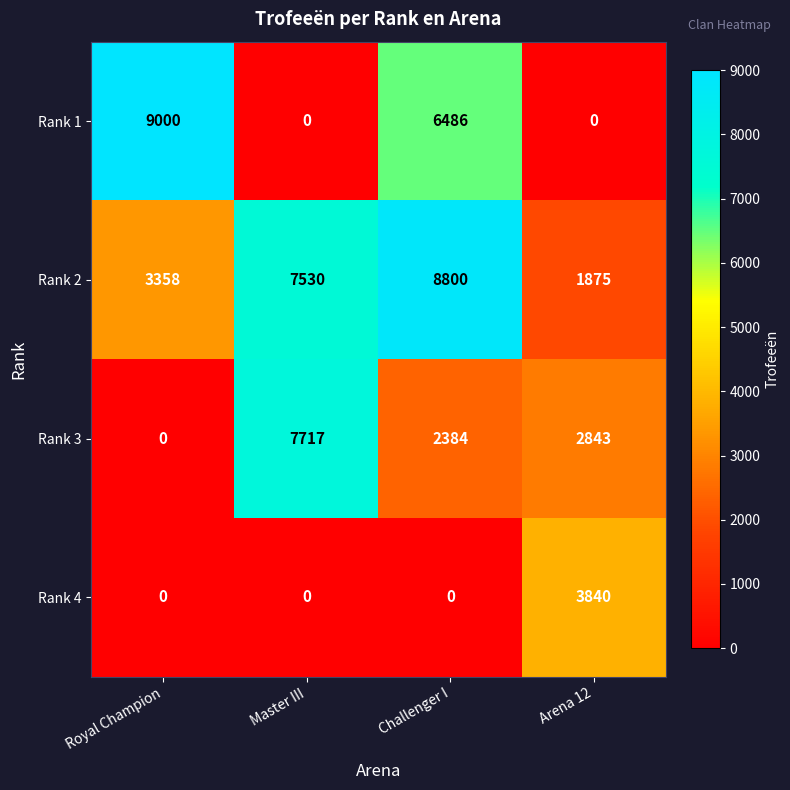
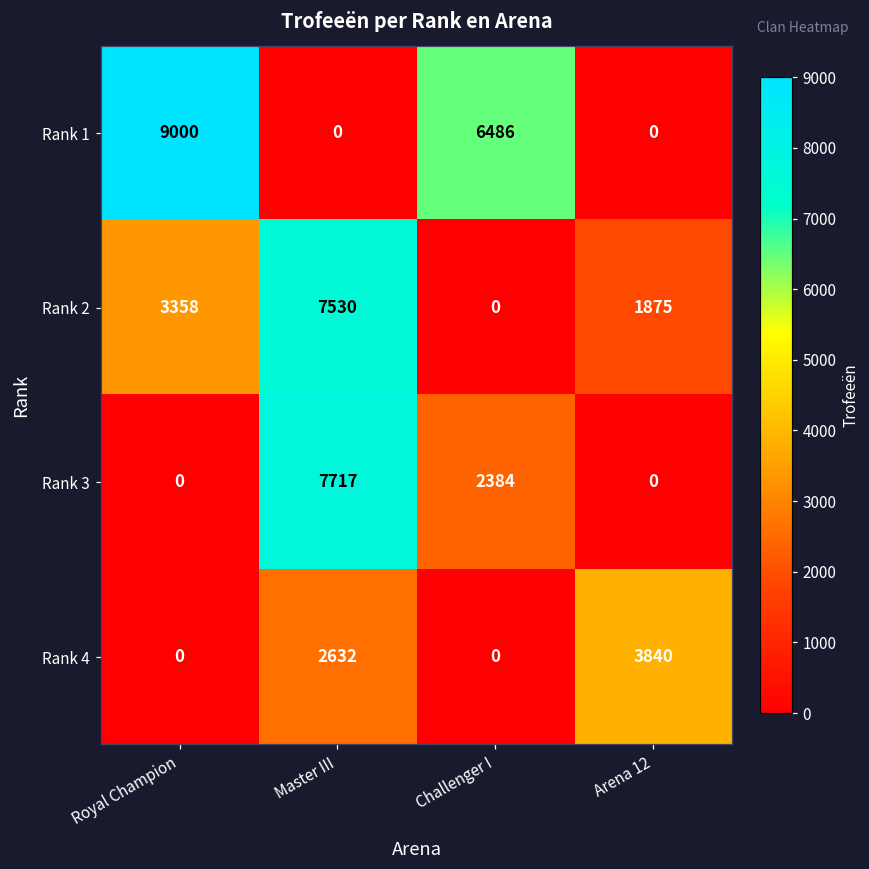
  {
    "Rank 1": {
      "Royal Champion": 9000,
      "Master III": 0,
      "Challenger I": 6486,
      "Arena 12": 0
    },
    "Rank 2": {
      "Royal Champion": 3358,
      "Master III": 7530,
-     "Challenger I": 8800,
+     "Challenger I": 0,
      "Arena 12": 1875
    },
    "Rank 3": {
      "Royal Champion": 0,
      "Master III": 7717,
      "Challenger I": 2384,
-     "Arena 12": 2843
+     "Arena 12": 0
    },
    "Rank 4": {
      "Royal Champion": 0,
-     "Master III": 0,
+     "Master III": 2632,
      "Challenger I": 0,
      "Arena 12": 3840
    }
  }
